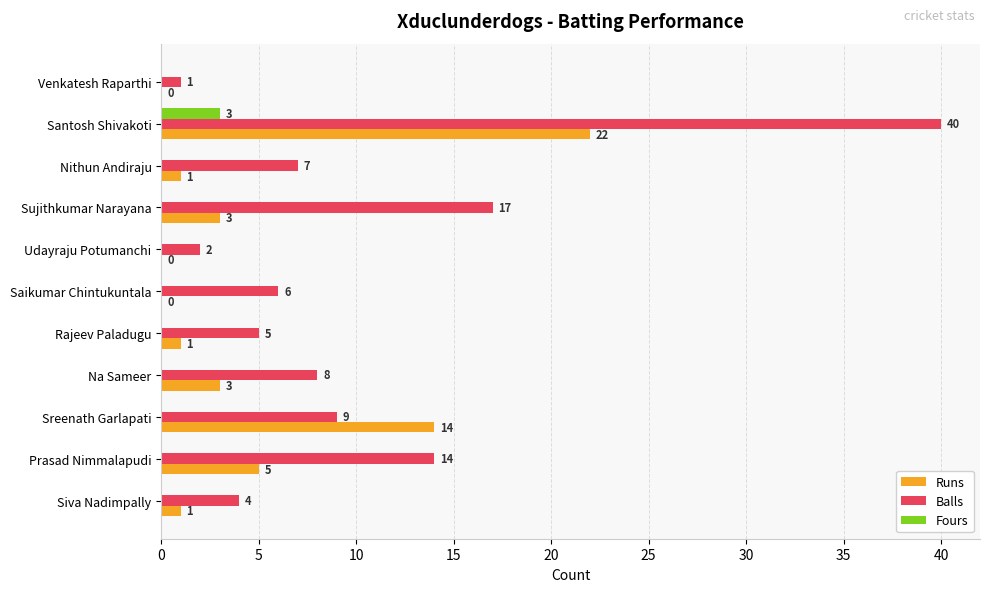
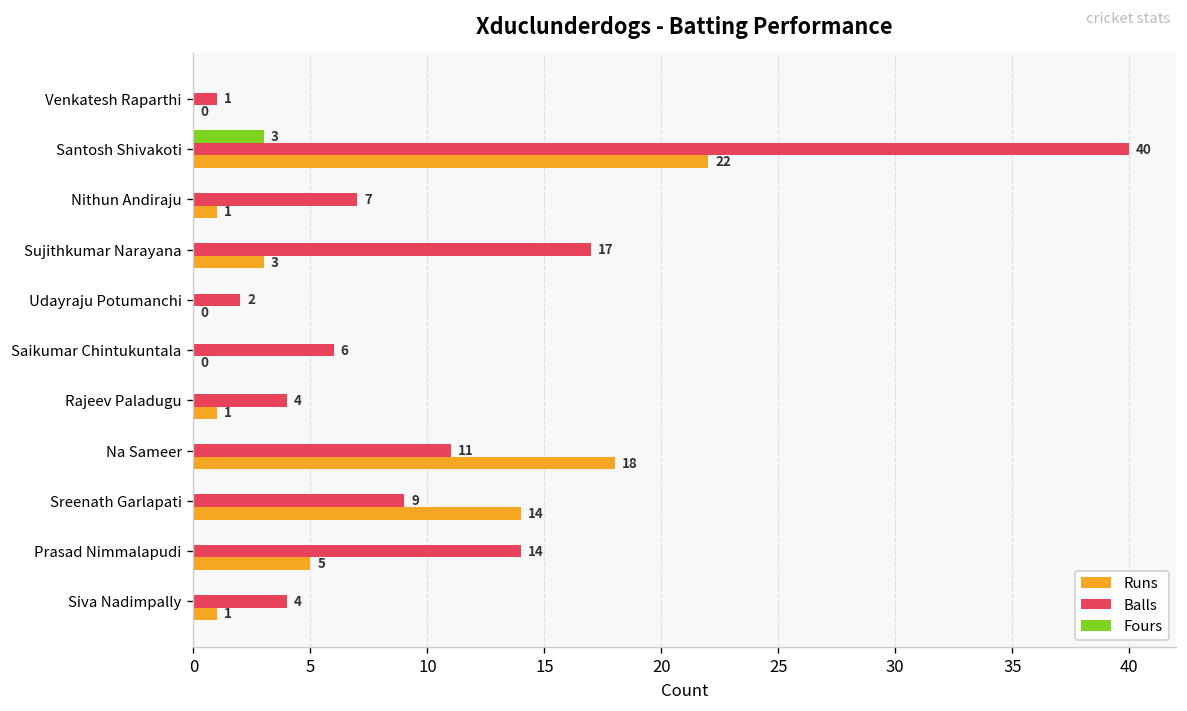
  {
    "Runs": {
      "Venkatesh Raparthi": 0,
      "Santosh Shivakoti": 22,
      "Nithun Andiraju": 1,
      "Sujithkumar Narayana": 3,
      "Udayraju Potumanchi": 0,
      "Saikumar Chintukuntala": 0,
      "Rajeev Paladugu": 1,
-     "Na Sameer": 3,
+     "Na Sameer": 18,
      "Sreenath Garlapati": 14,
      "Prasad Nimmalapudi": 5,
      "Siva Nadimpally": 1
    },
    "Balls": {
      "Venkatesh Raparthi": 1,
      "Santosh Shivakoti": 40,
      "Nithun Andiraju": 7,
      "Sujithkumar Narayana": 17,
      "Udayraju Potumanchi": 2,
      "Saikumar Chintukuntala": 6,
-     "Rajeev Paladugu": 5,
-     "Na Sameer": 8,
+     "Rajeev Paladugu": 4,
+     "Na Sameer": 11,
      "Sreenath Garlapati": 9,
      "Prasad Nimmalapudi": 14,
      "Siva Nadimpally": 4
    },
    "Fours": {
      "Santosh Shivakoti": 3
    }
  }
